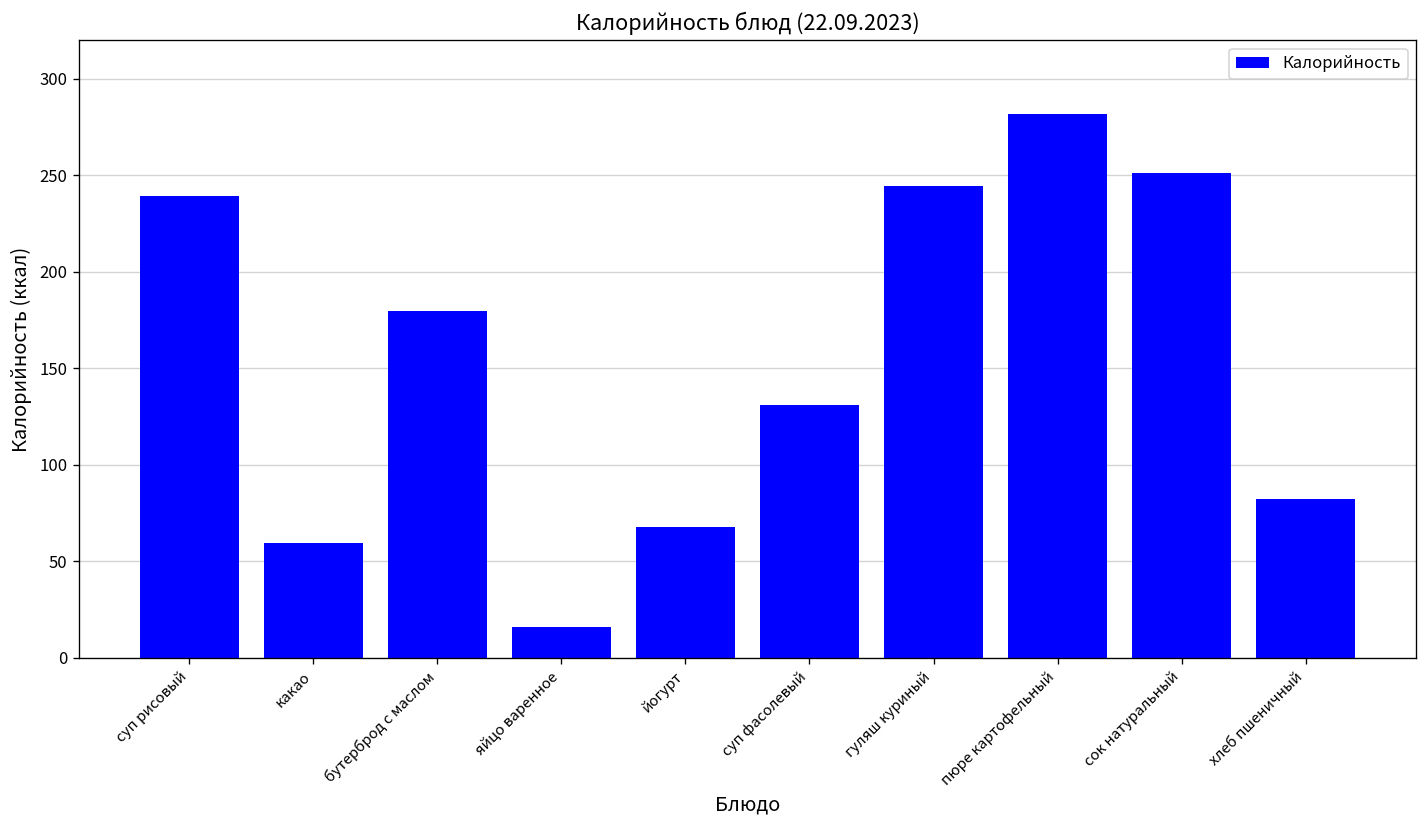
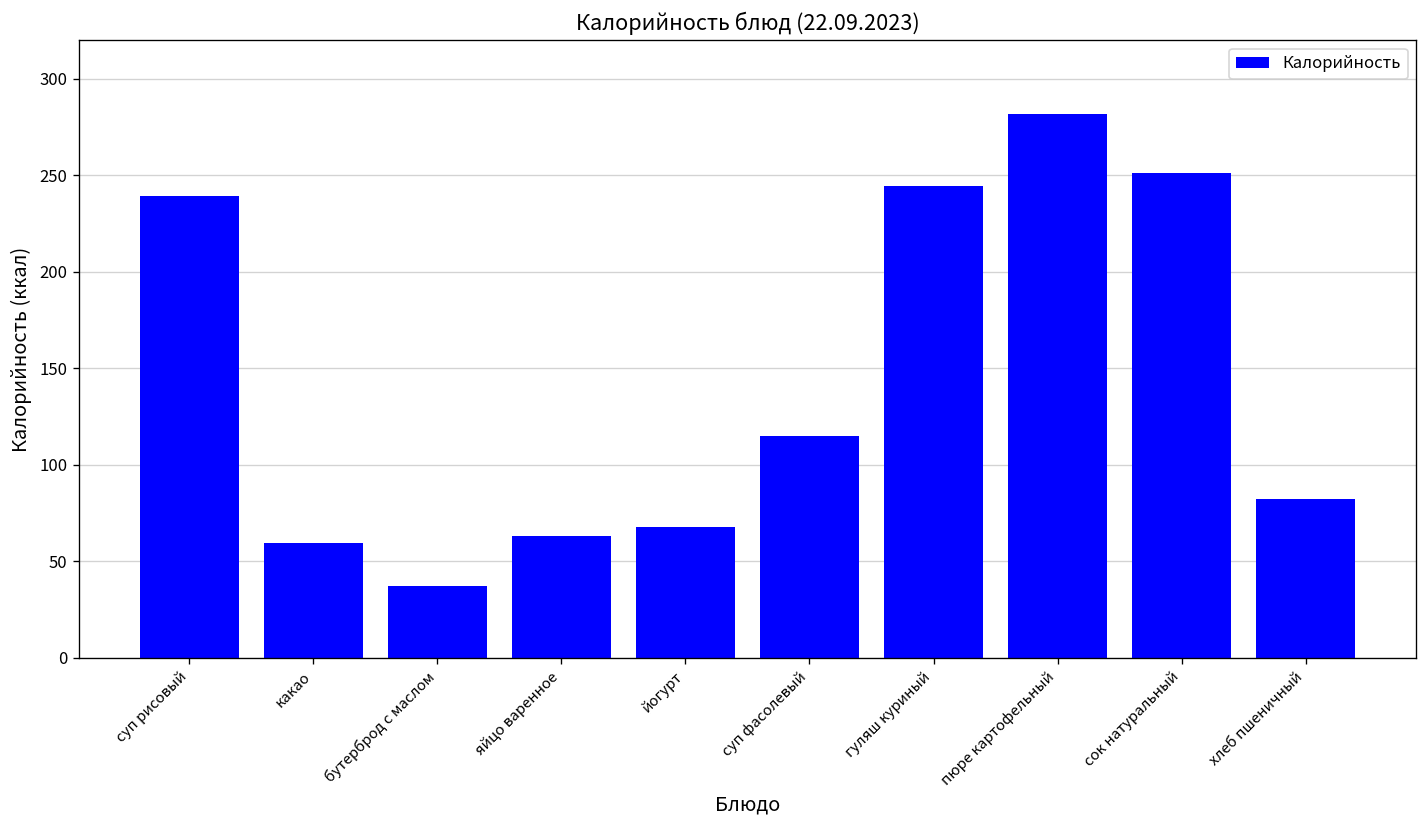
  {
    "суп рисовый": 239,
    "какао": 60,
-   "бутерброд с маслом": 180,
-   "яйцо варенное": 16,
+   "бутерброд с маслом": 37,
+   "яйцо варенное": 63,
    "йогурт": 68,
-   "суп фасолевый": 131,
+   "суп фасолевый": 115,
    "гуляш куриный": 244,
    "пюре картофельный": 282,
    "сок натуральный": 251,
    "хлеб пшеничный": 82
  }
